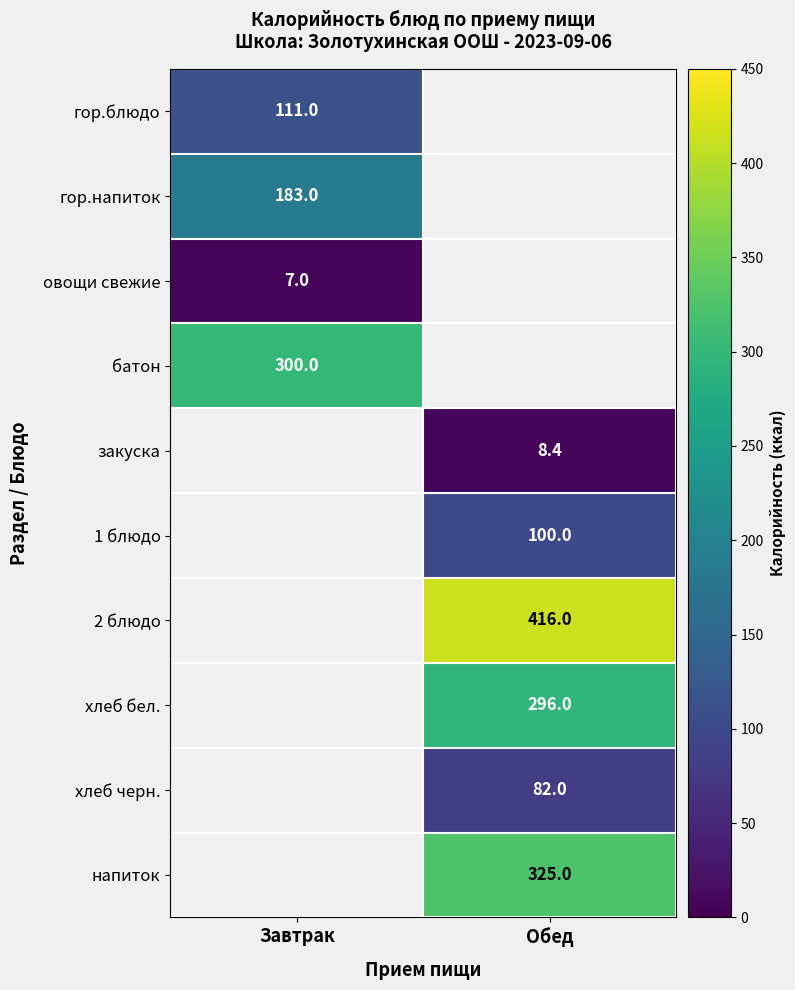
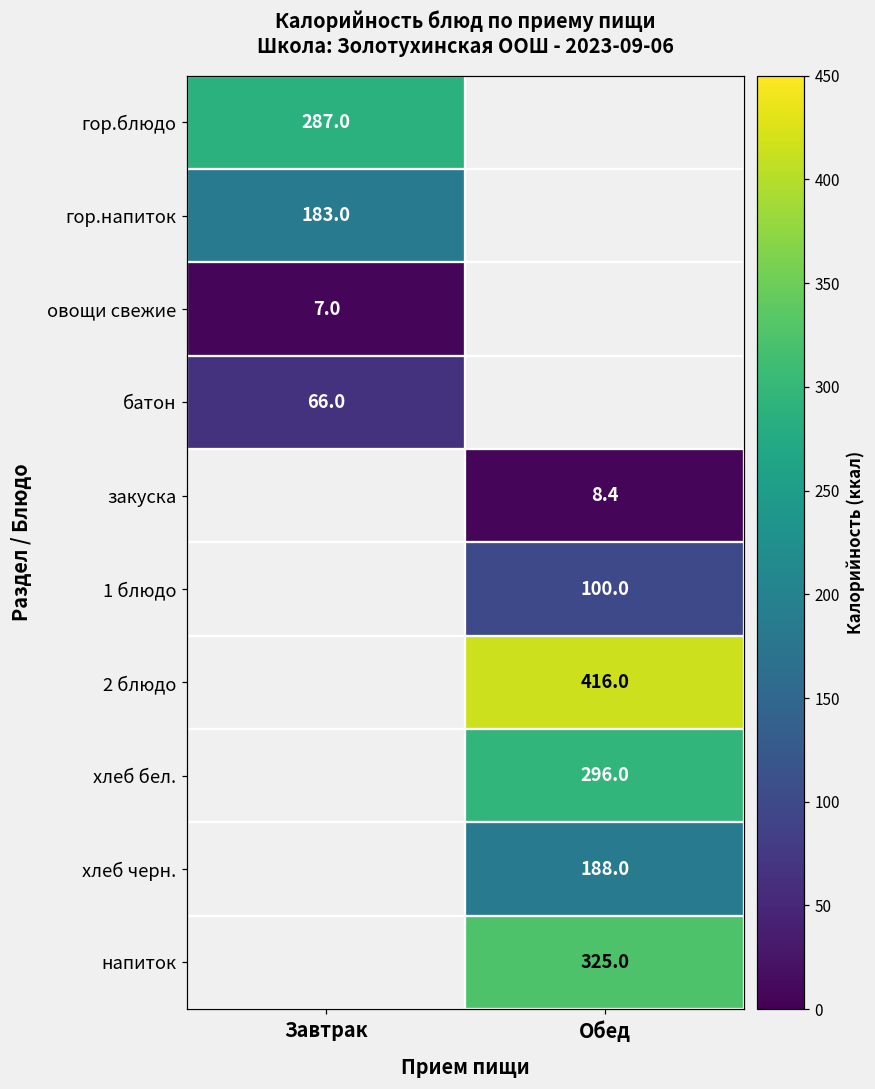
  {
    "гор.блюдо": {
-     "Завтрак": 111.0
+     "Завтрак": 287.0
    },
    "гор.напиток": {
      "Завтрак": 183.0
    },
    "овощи свежие": {
      "Завтрак": 7.0
    },
    "батон": {
-     "Завтрак": 300.0
+     "Завтрак": 66.0
    },
    "закуска": {
      "Обед": 8.4
    },
    "1 блюдо": {
      "Обед": 100.0
    },
    "2 блюдо": {
      "Обед": 416.0
    },
    "хлеб бел.": {
      "Обед": 296.0
    },
    "хлеб черн.": {
-     "Обед": 82.0
+     "Обед": 188.0
    },
    "напиток": {
      "Обед": 325.0
    }
  }
